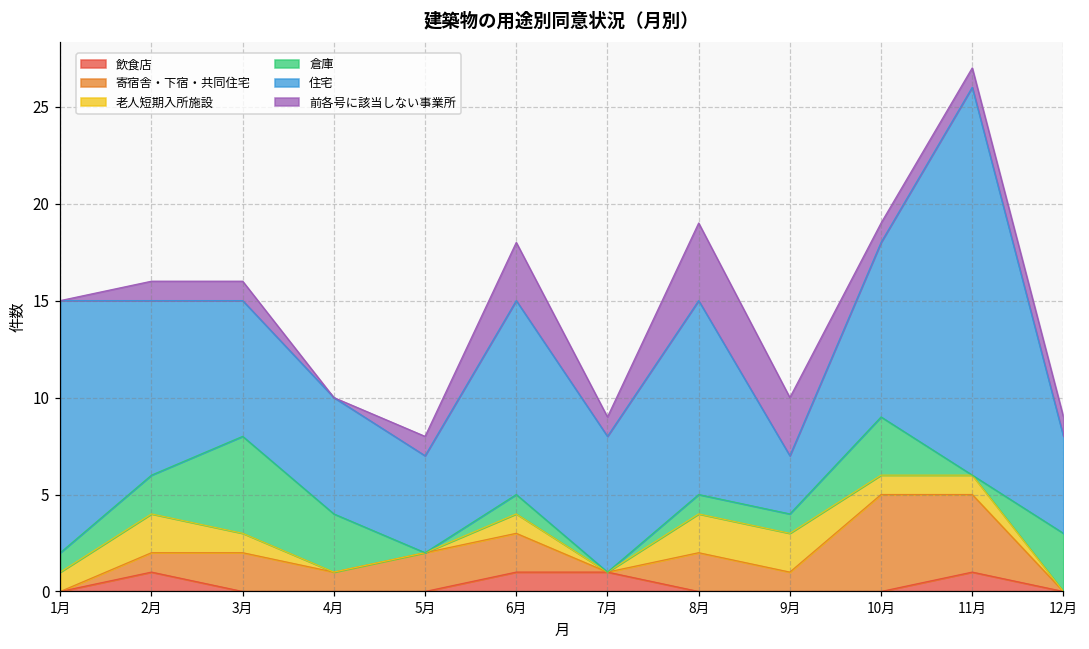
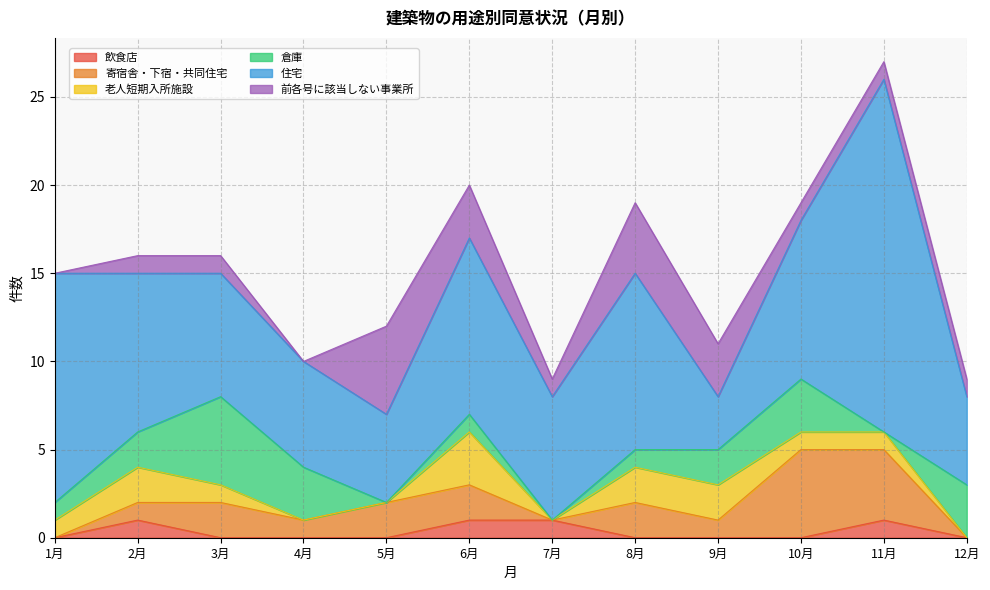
  {
    "老人短期入所施設": {
      "1月": 1,
      "2月": 4,
      "3月": 3,
-     "6月": 1,
+     "6月": 3,
      "8月": 4,
      "9月": 3,
      "10月": 6
    },
    "倉庫": {
      "1月": 1,
      "2月": 2,
      "3月": 5,
      "4月": 3,
      "6月": 1,
      "8月": 1,
-     "9月": 1,
+     "9月": 2,
      "10月": 3,
      "12月": 3
    },
    "住宅": {
      "2月": 9,
      "3月": 7,
      "5月": 5,
      "6月": 10,
      "7月": 7,
      "8月": 10,
      "9月": 3,
      "10月": 9,
      "11月": 20,
      "12月": 5
    },
    "前各号に該当しない事業所": {
      "2月": 1,
      "3月": 1,
-     "5月": 1,
+     "5月": 5,
      "6月": 3,
      "7月": 1,
      "8月": 4,
      "9月": 3,
      "10月": 1,
      "11月": 1,
      "12月": 1
    }
  }
